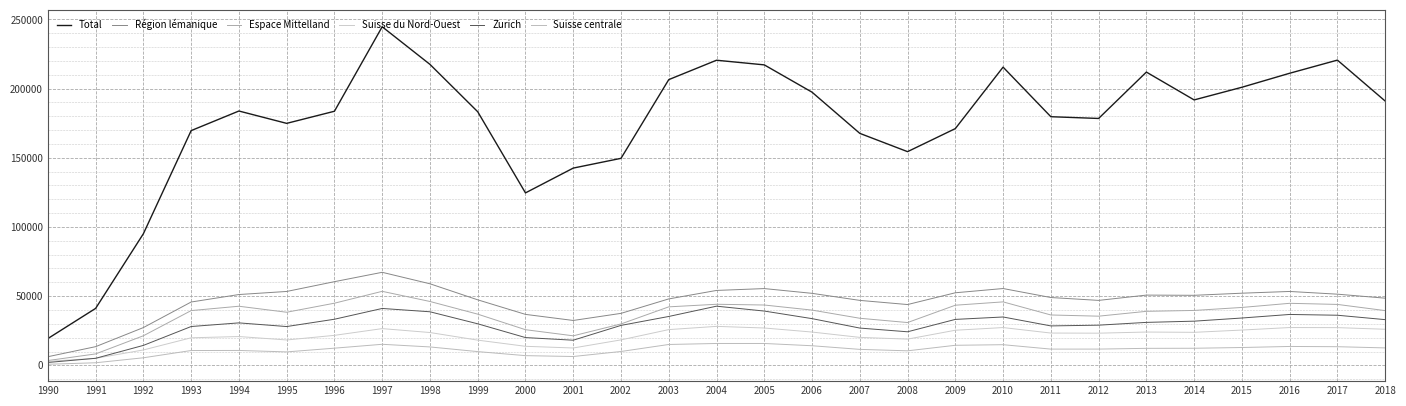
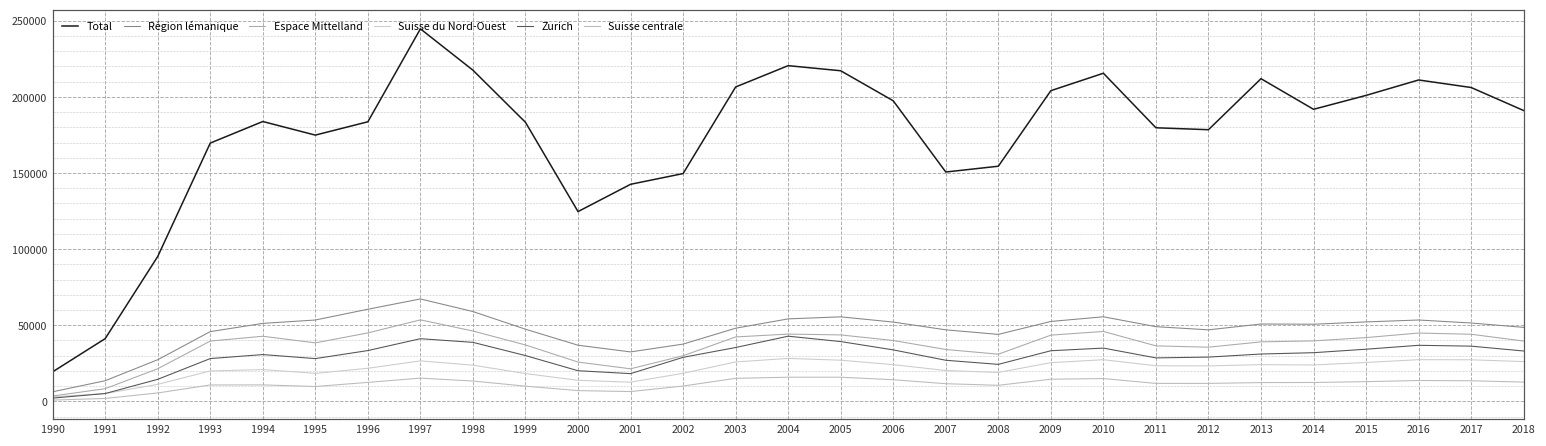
  {
    "Total": {
      "1990": 19000,
      "1991": 41000,
      "1992": 95000,
      "1993": 170000,
      "1994": 184000,
      "1995": 175000,
      "1996": 184000,
      "1997": 245000,
      "1998": 218000,
      "1999": 183000,
      "2000": 125000,
      "2001": 143000,
      "2002": 150000,
      "2003": 206000,
      "2004": 221000,
      "2005": 217000,
      "2006": 197000,
-     "2007": 168000,
+     "2007": 151000,
      "2008": 154000,
-     "2009": 171000,
+     "2009": 204000,
      "2010": 216000,
      "2011": 180000,
      "2012": 178000,
      "2013": 212000,
      "2014": 192000,
      "2015": 201000,
      "2016": 211000,
-     "2017": 221000,
+     "2017": 206000,
      "2018": 191000
    },
    "Zurich": {
      "1992": 14000,
      "1993": 28000,
      "1994": 31000,
      "1995": 28000,
      "1996": 33000,
      "1997": 41000,
      "1998": 39000,
      "1999": 30000,
      "2000": 20000,
      "2001": 18000,
      "2003": 35000,
      "2005": 39000,
      "2006": 34000,
      "2007": 27000,
      "2008": 24000,
      "2009": 33000,
      "2010": 35000,
      "2011": 29000,
      "2012": 29000,
      "2013": 31000,
      "2014": 32000,
      "2015": 34000,
      "2016": 37000,
      "2017": 36000,
      "2018": 33000
    }
  }
